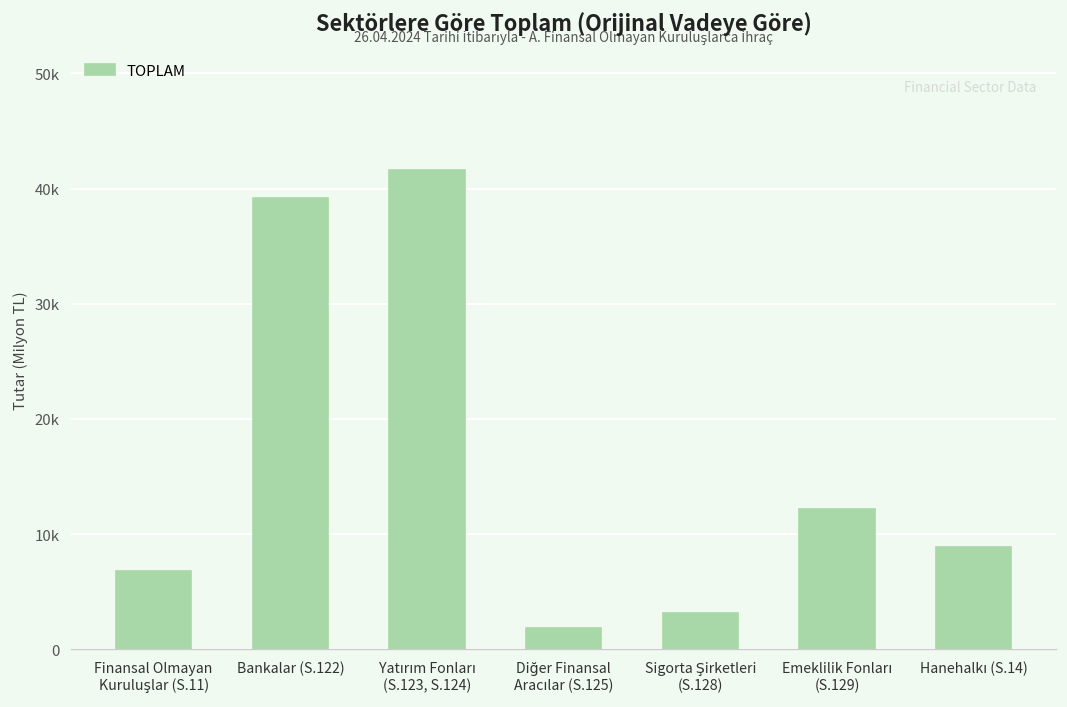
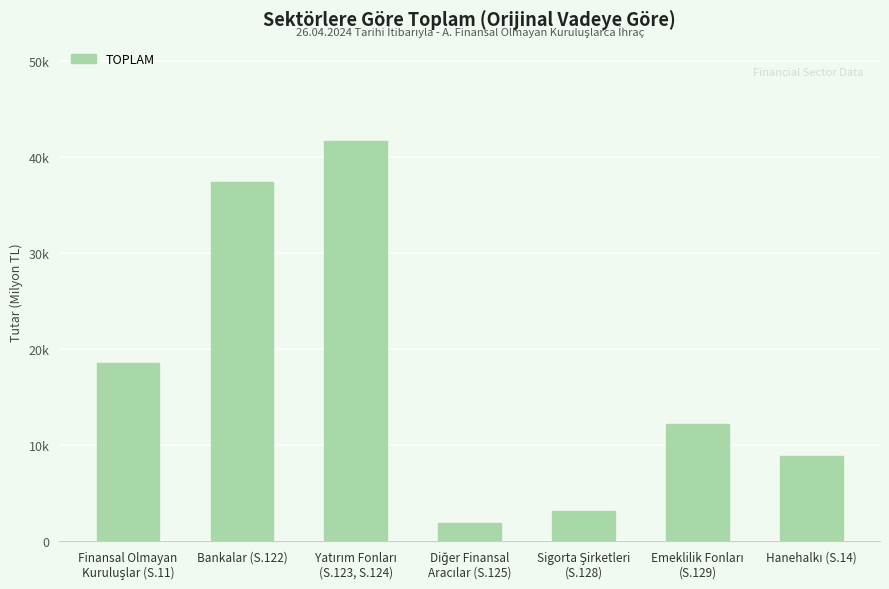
  {
-   "Finansal Olmayan Kuruluşlar (S.11)": 7000,
-   "Bankalar (S.122)": 39000,
+   "Finansal Olmayan Kuruluşlar (S.11)": 18000,
+   "Bankalar (S.122)": 37000,
    "Yatırım Fonları (S.123, S.124)": 42000,
    "Diğer Finansal Aracılar (S.125)": 2000,
    "Sigorta Şirketleri (S.128)": 3000,
    "Emeklilik Fonları (S.129)": 12000,
    "Hanehalkı (S.14)": 9000
  }
